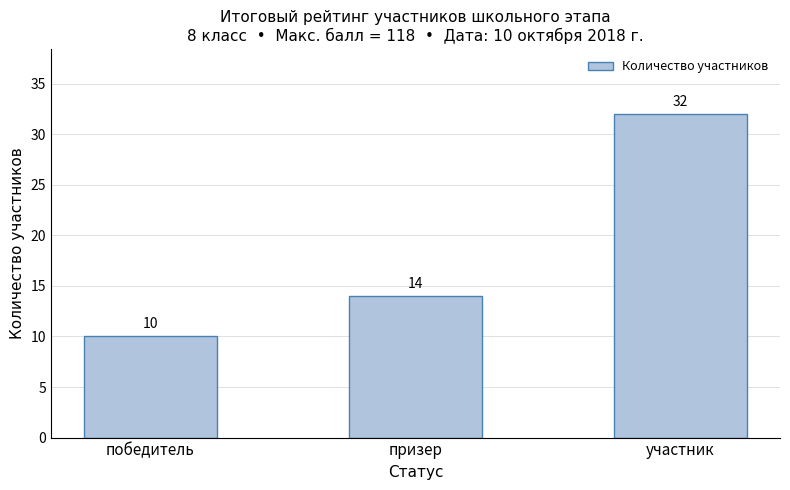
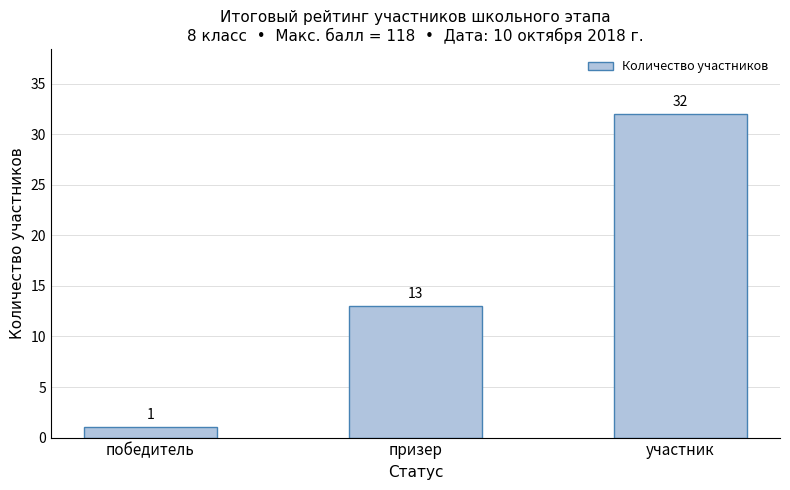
  {
-   "победитель": 10,
-   "призер": 14,
+   "победитель": 1,
+   "призер": 13,
    "участник": 32
  }
